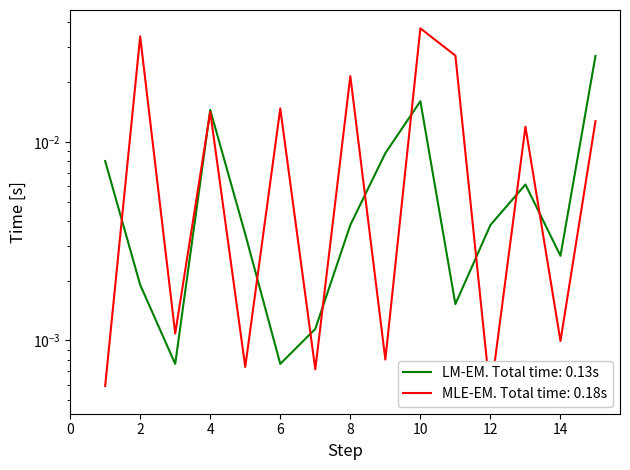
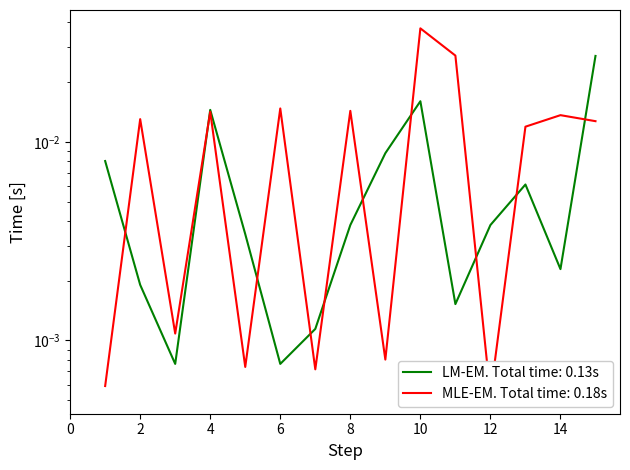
  {
    "LM-EM. Total time: 0.13s": {
      "2": 0.0019,
      "6": 0.00076,
      "8": 0.0038,
      "10": 0.016,
      "12": 0.0038,
-     "14": 0.0027
+     "14": 0.0023
    },
    "MLE-EM. Total time: 0.18s": {
-     "2": 0.034,
+     "2": 0.013,
      "6": 0.015,
-     "8": 0.021,
+     "8": 0.014,
      "10": 0.037,
-     "14": 0.0010
+     "14": 0.014
    }
  }
